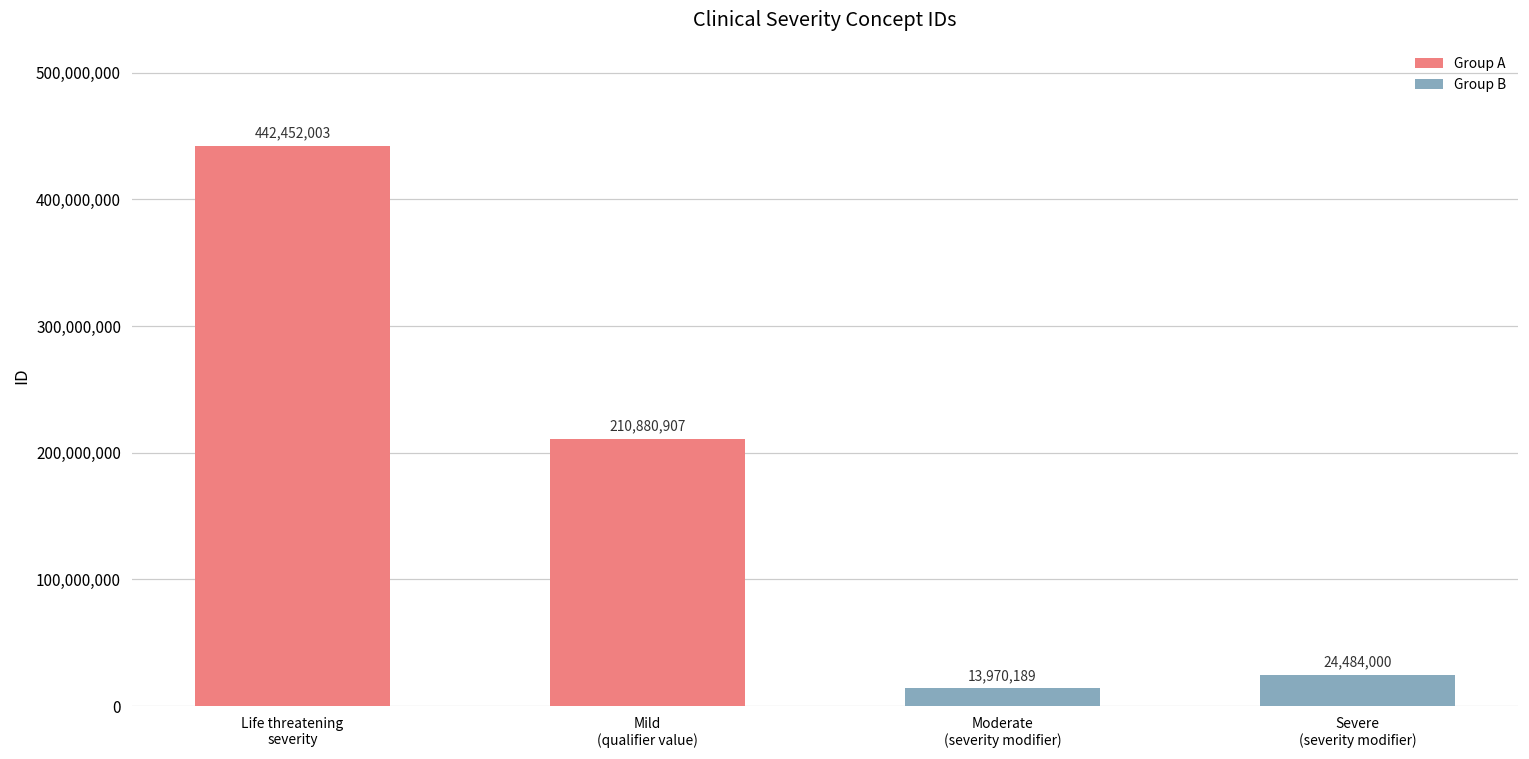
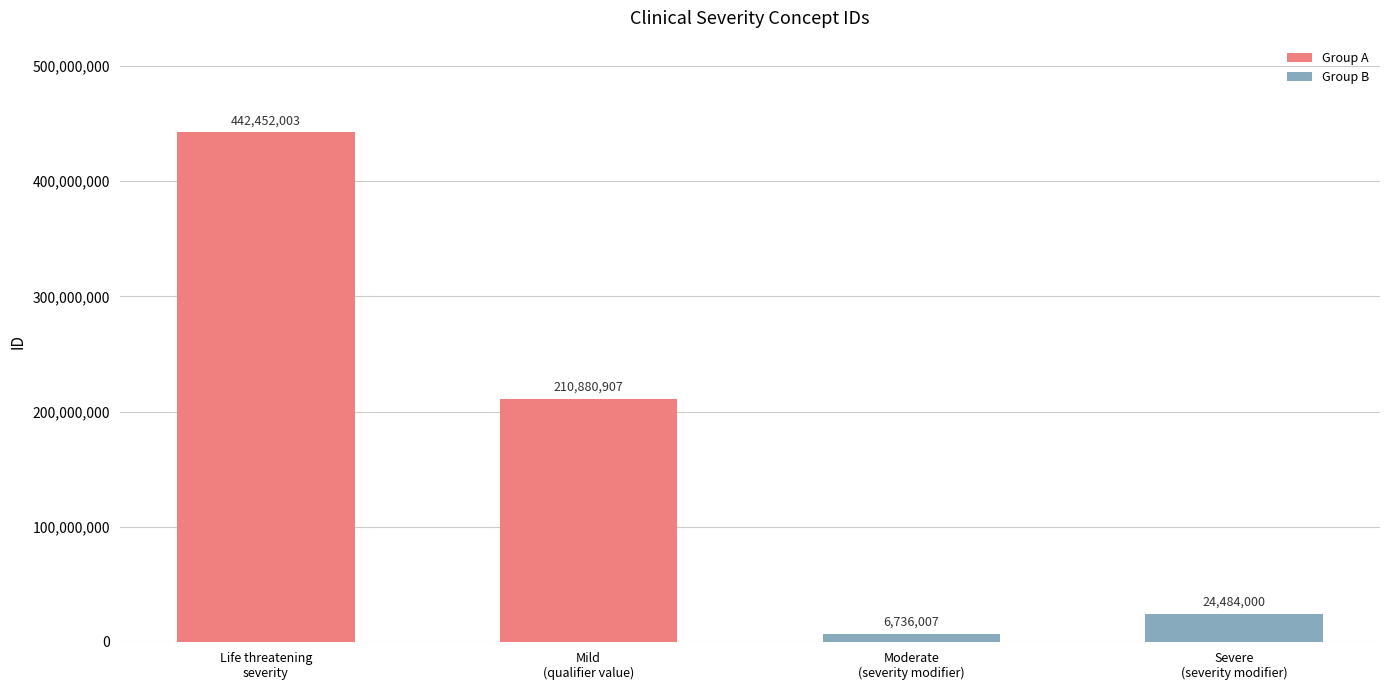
  {
    "Life threatening severity": "442,452,003",
    "Mild (qualifier value)": "210,880,907",
-   "Moderate (severity modifier)": "13,970,189",
+   "Moderate (severity modifier)": "6,736,007",
    "Severe (severity modifier)": "24,484,000"
  }
